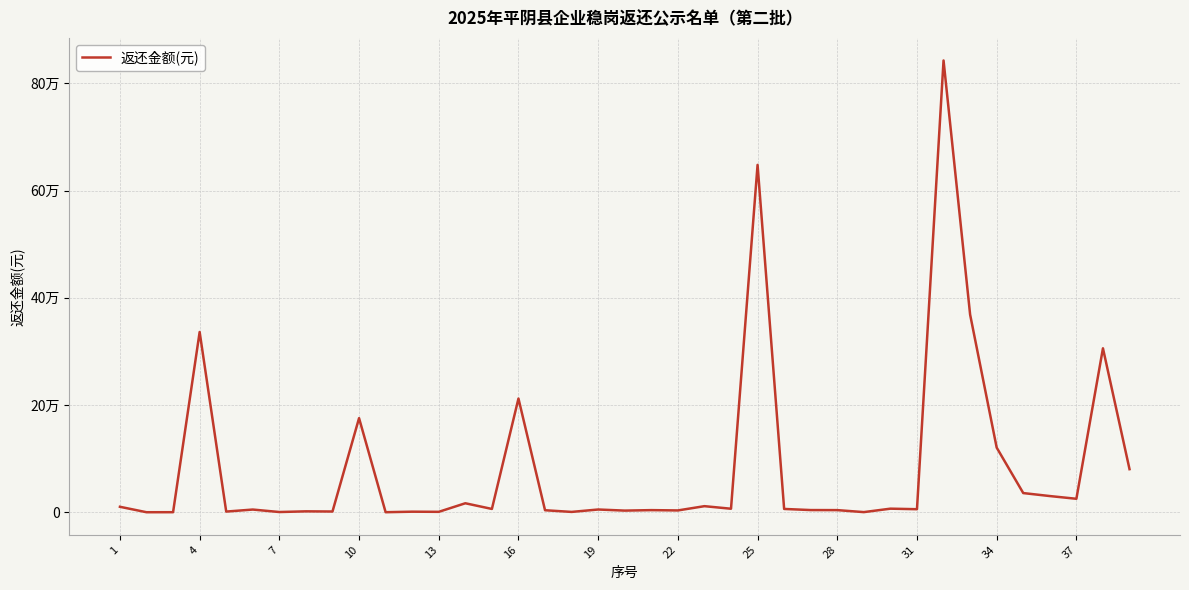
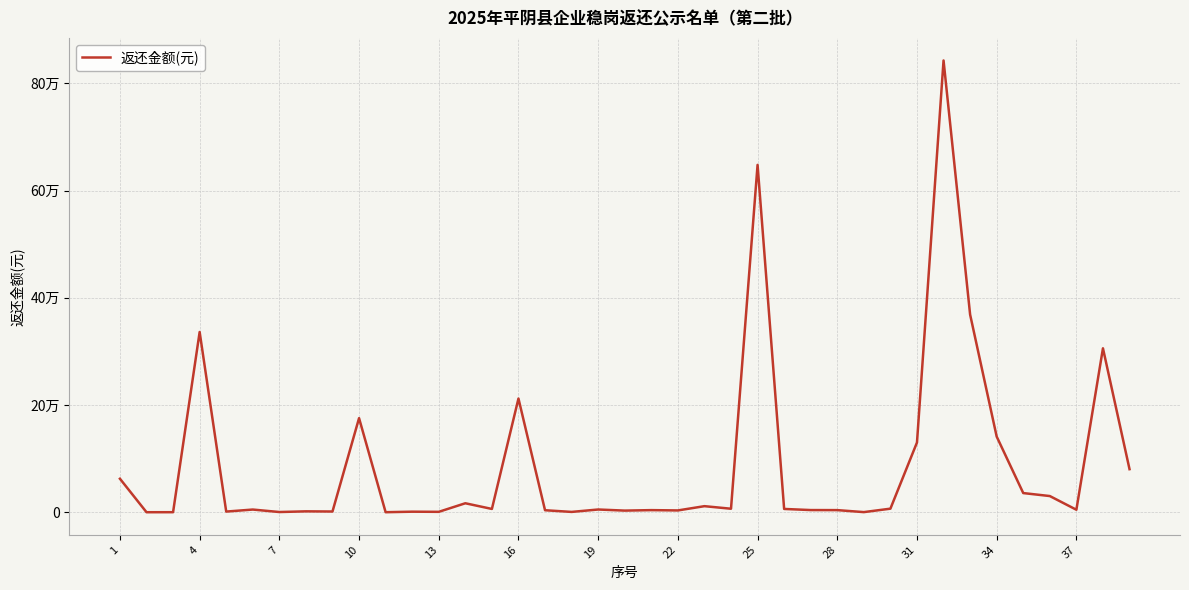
  {
-   "1": "1万",
+   "1": "6万",
    "4": "34万",
    "7": "0万",
    "10": "18万",
    "13": "0万",
    "16": "21万",
    "19": "1万",
    "22": "0万",
    "25": "65万",
    "28": "0万",
-   "31": "1万",
-   "34": "12万",
-   "37": "3万"
+   "31": "13万",
+   "34": "14万",
+   "37": "0万"
  }
